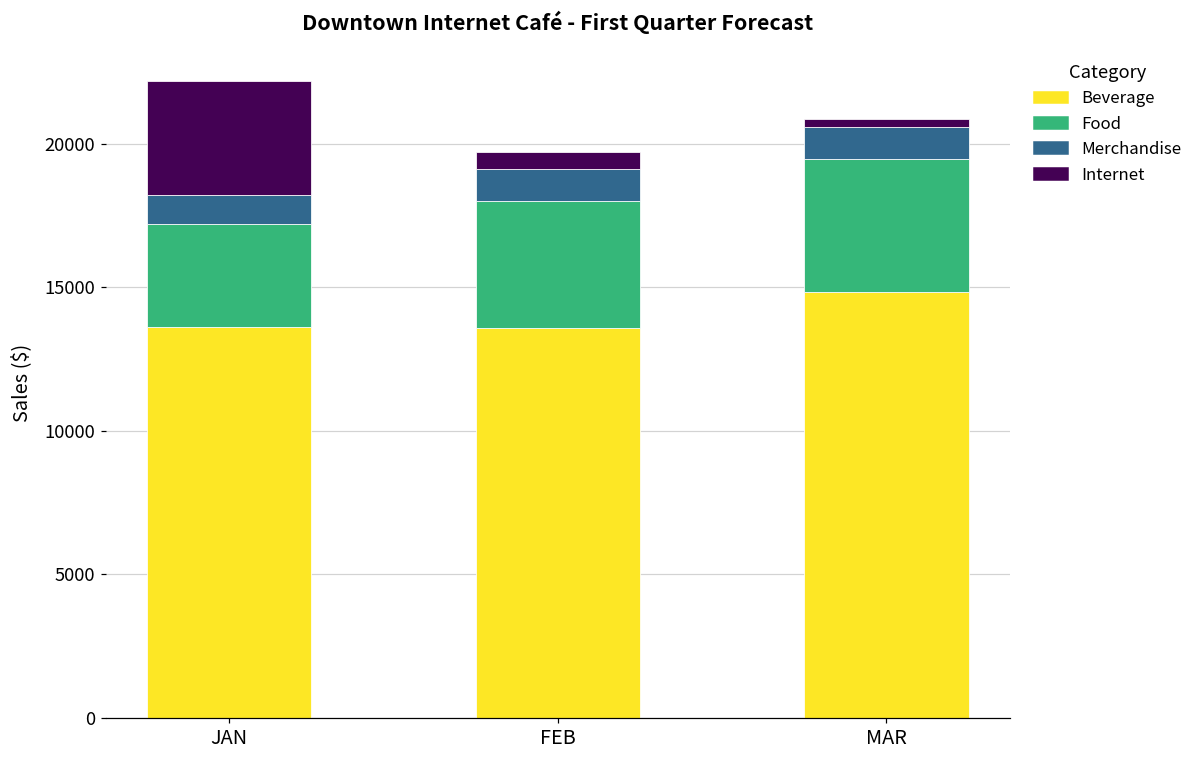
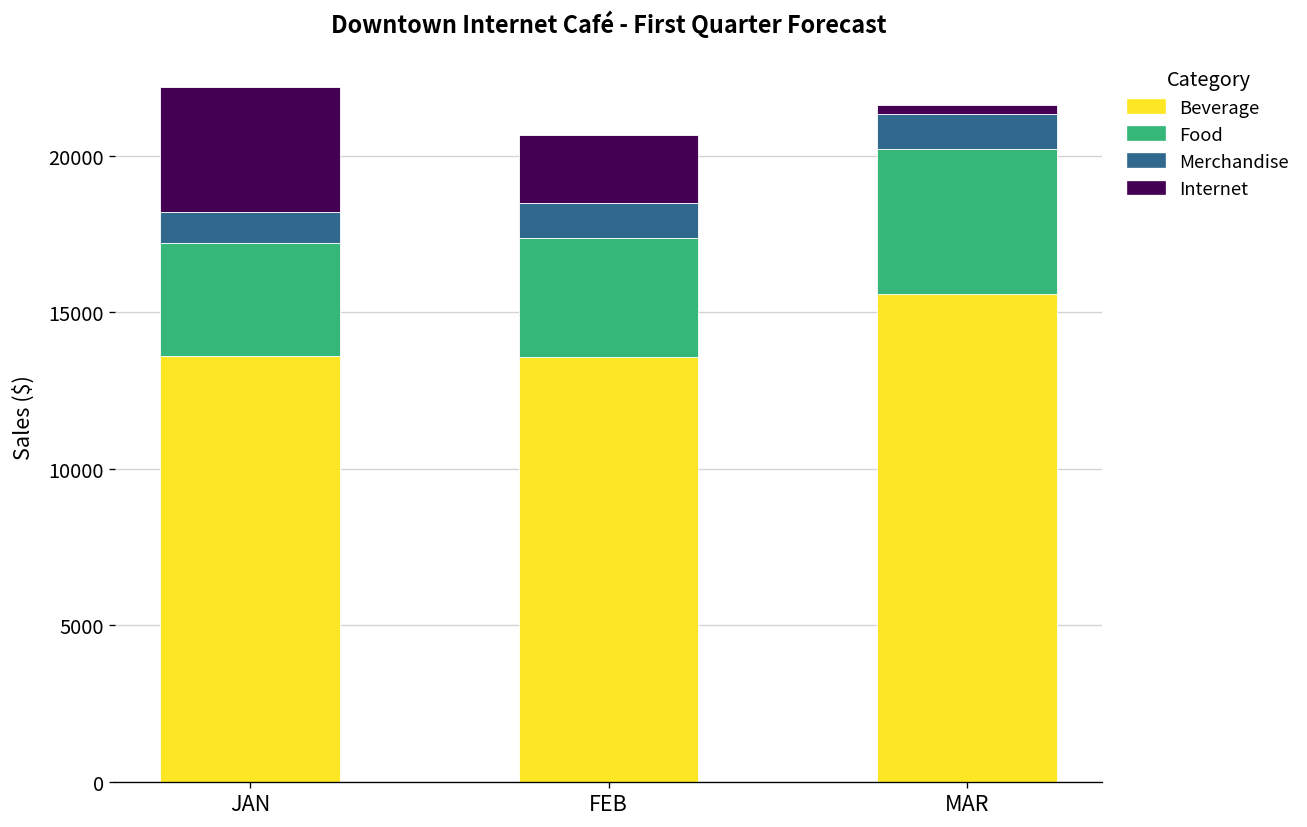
  {
    "Beverage": {
      "JAN": 13600,
      "FEB": 13600,
-     "MAR": 14800
+     "MAR": 15600
    },
    "Food": {
      "JAN": 3600,
-     "FEB": 4400,
+     "FEB": 3800,
      "MAR": 4600
    },
    "Merchandise": {
      "JAN": 1000,
      "FEB": 1100,
      "MAR": 1100
    },
    "Internet": {
      "JAN": 4000,
-     "FEB": 600,
+     "FEB": 2200,
      "MAR": 300
    }
  }
